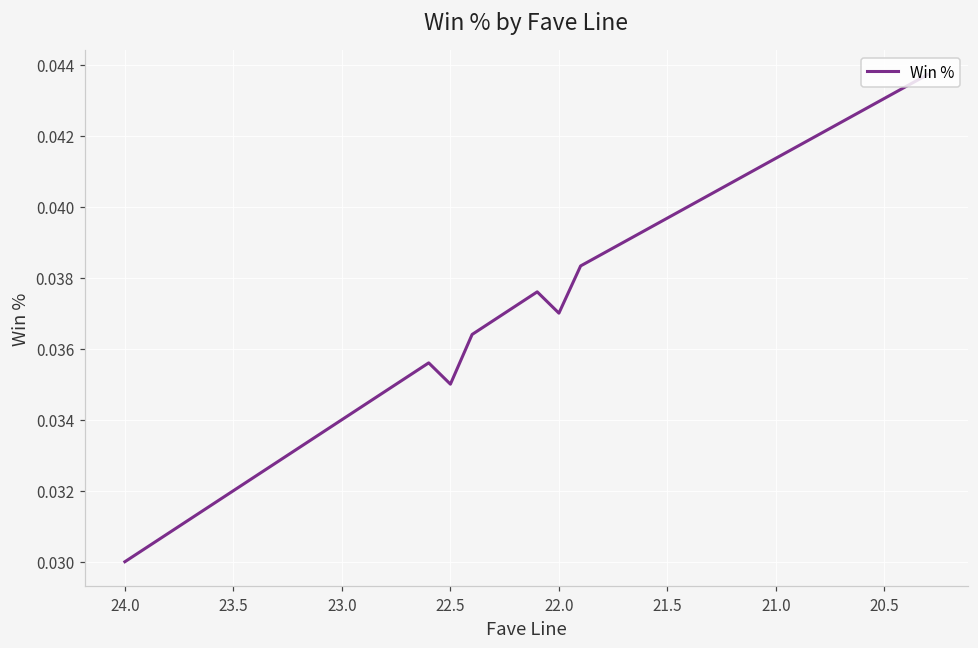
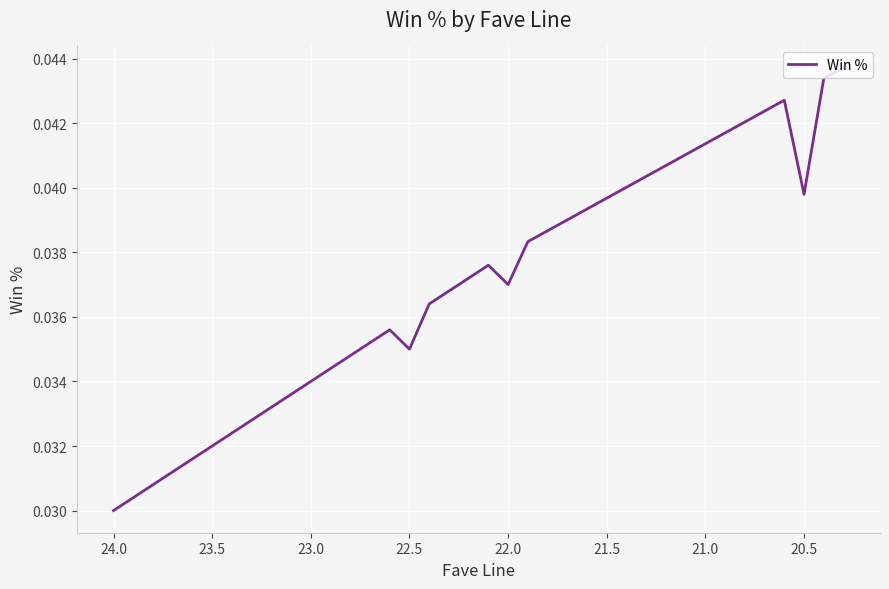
  {
    "24.0": 0.0300,
    "23.5": 0.0320,
    "23.0": 0.0340,
    "22.5": 0.0350,
    "22.0": 0.0370,
    "21.5": 0.0397,
    "21.0": 0.0414,
-   "20.5": 0.0430
+   "20.5": 0.0398
  }
